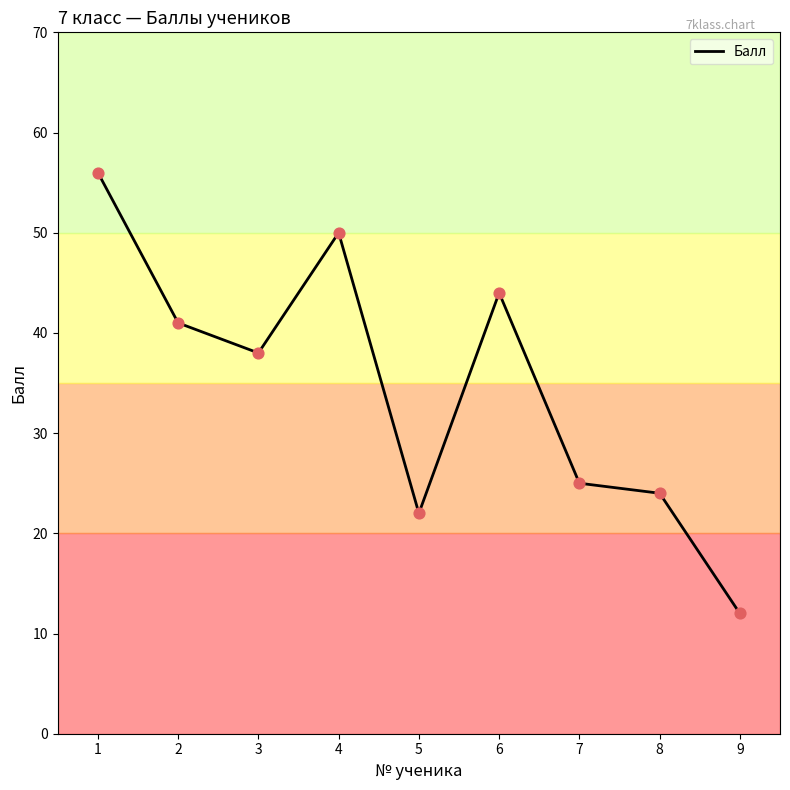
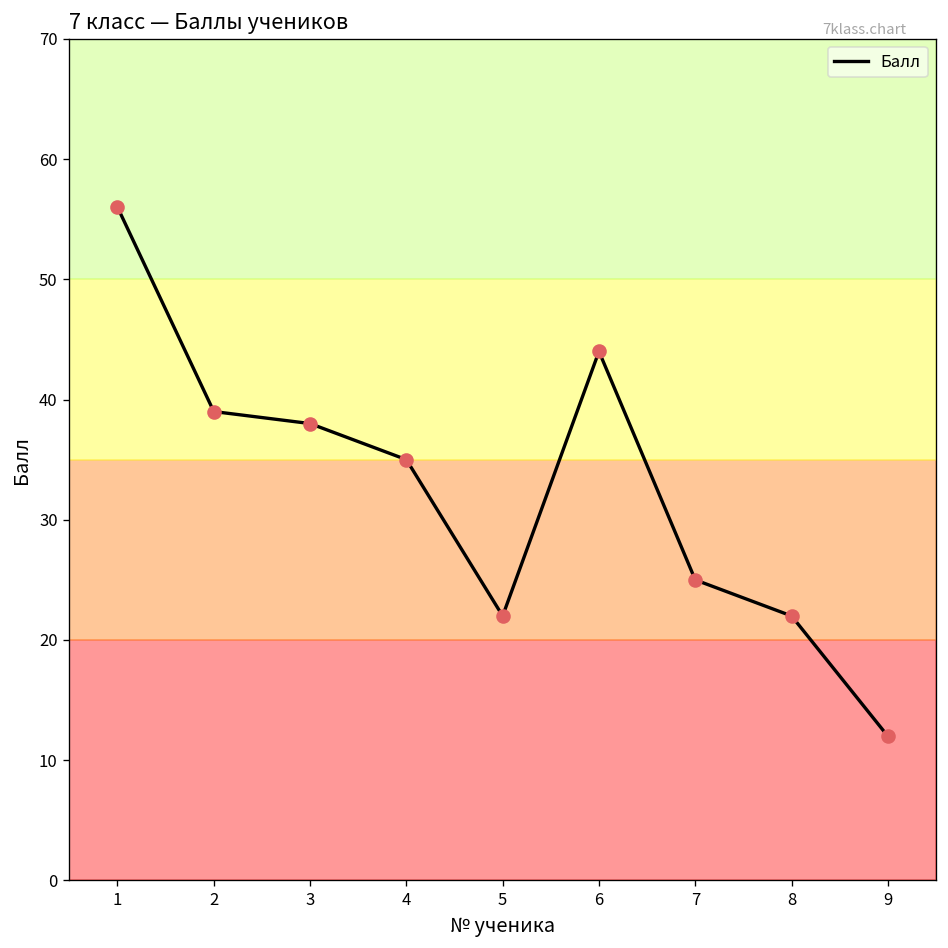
  {
    "1": 56,
-   "2": 41,
+   "2": 39,
    "3": 38,
-   "4": 50,
+   "4": 35,
    "5": 22,
    "6": 44,
    "7": 25,
-   "8": 24,
+   "8": 22,
    "9": 12
  }
